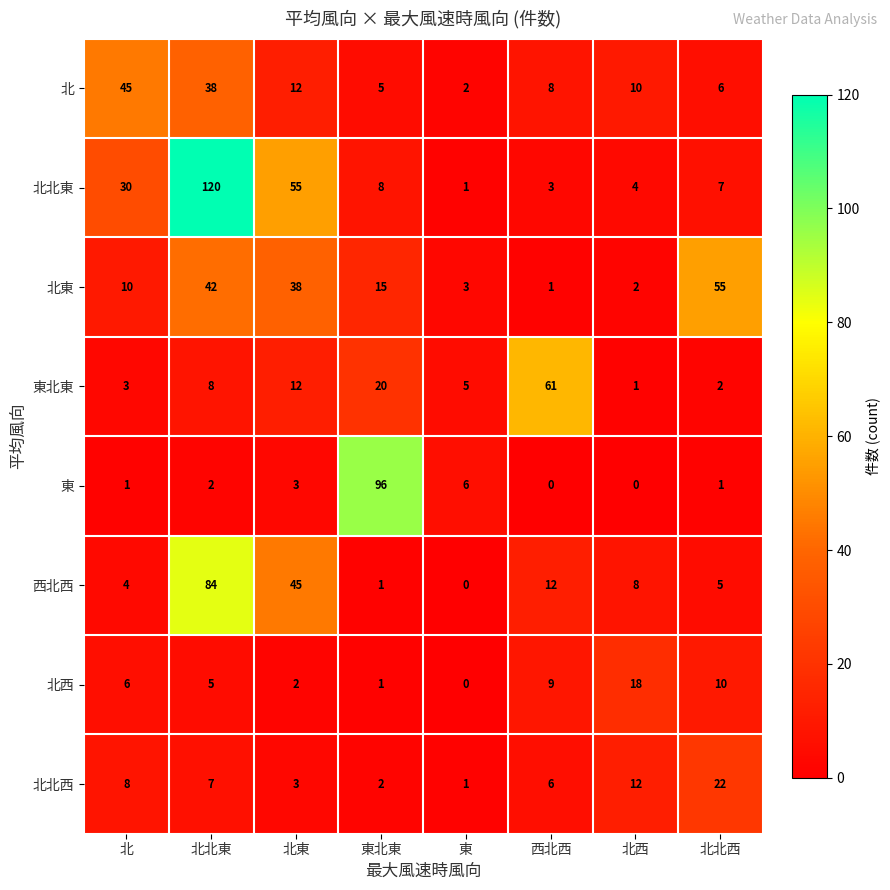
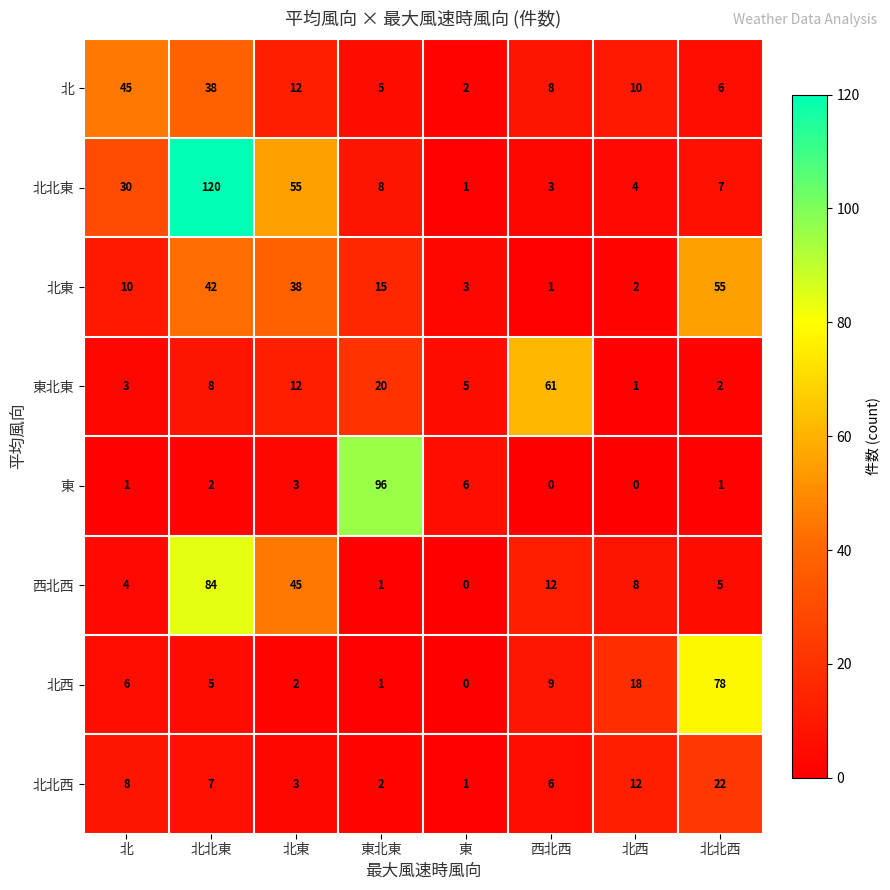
  {
    "北": {
      "北": 45,
      "北北東": 38,
      "北東": 12,
      "東北東": 5,
      "東": 2,
      "西北西": 8,
      "北西": 10,
      "北北西": 6
    },
    "北北東": {
      "北": 30,
      "北北東": 120,
      "北東": 55,
      "東北東": 8,
      "東": 1,
      "西北西": 3,
      "北西": 4,
      "北北西": 7
    },
    "北東": {
      "北": 10,
      "北北東": 42,
      "北東": 38,
      "東北東": 15,
      "東": 3,
      "西北西": 1,
      "北西": 2,
      "北北西": 55
    },
    "東北東": {
      "北": 3,
      "北北東": 8,
      "北東": 12,
      "東北東": 20,
      "東": 5,
      "西北西": 61,
      "北西": 1,
      "北北西": 2
    },
    "東": {
      "北": 1,
      "北北東": 2,
      "北東": 3,
      "東北東": 96,
      "東": 6,
      "西北西": 0,
      "北西": 0,
      "北北西": 1
    },
    "西北西": {
      "北": 4,
      "北北東": 84,
      "北東": 45,
      "東北東": 1,
      "東": 0,
      "西北西": 12,
      "北西": 8,
      "北北西": 5
    },
    "北西": {
      "北": 6,
      "北北東": 5,
      "北東": 2,
      "東北東": 1,
      "東": 0,
      "西北西": 9,
      "北西": 18,
-     "北北西": 10
+     "北北西": 78
    },
    "北北西": {
      "北": 8,
      "北北東": 7,
      "北東": 3,
      "東北東": 2,
      "東": 1,
      "西北西": 6,
      "北西": 12,
      "北北西": 22
    }
  }
